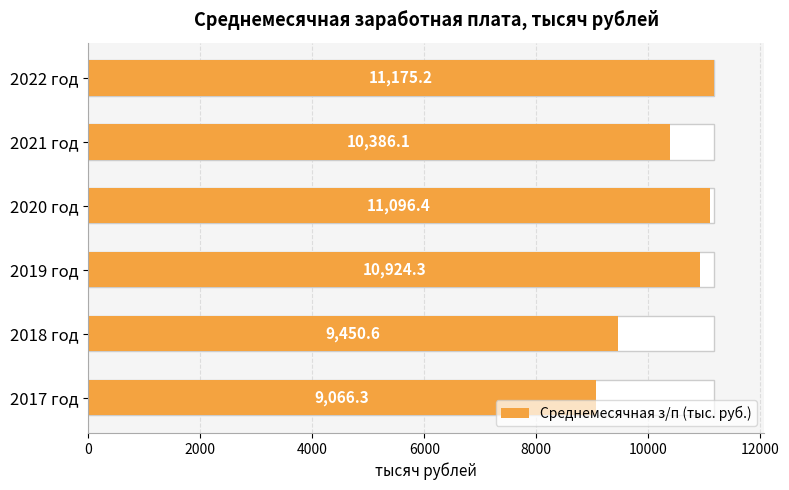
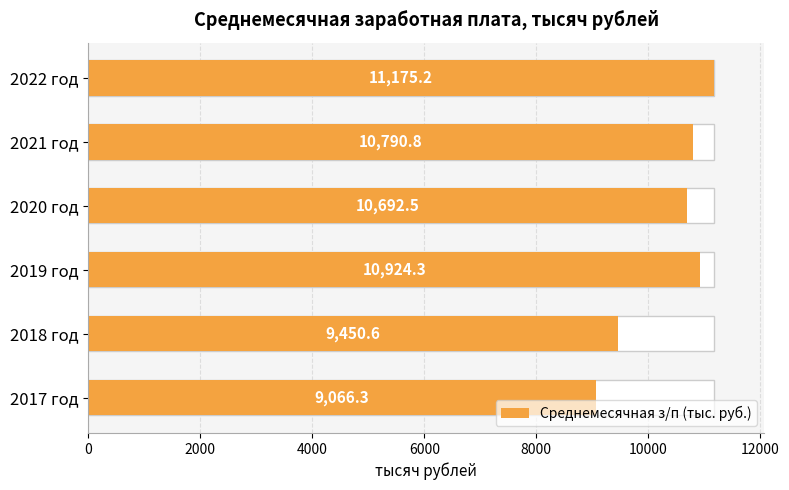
  {
    "Среднемесячная з/п (тыс. руб.)": {
      "2022 год": "11,175.2",
-     "2021 год": "10,386.1",
-     "2020 год": "11,096.4"
+     "2021 год": "10,790.8",
+     "2020 год": "10,692.5"
    }
  }
